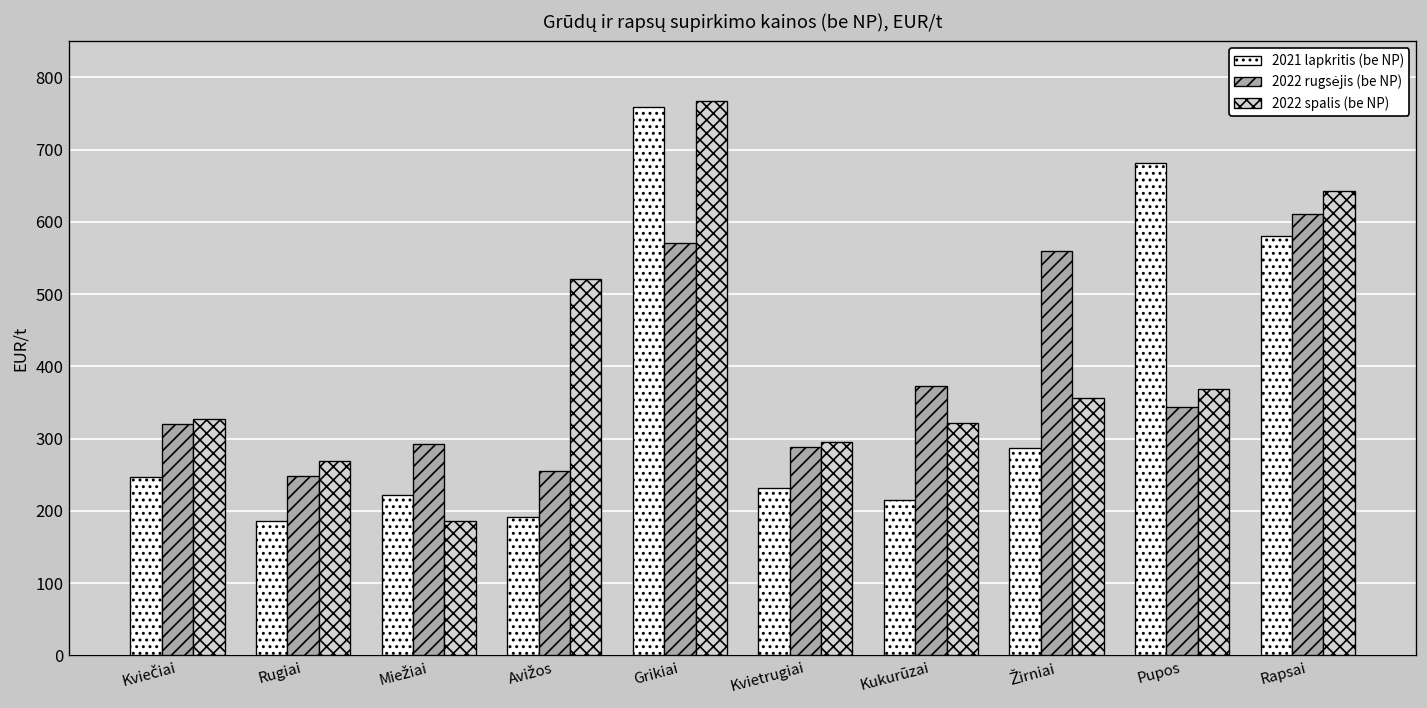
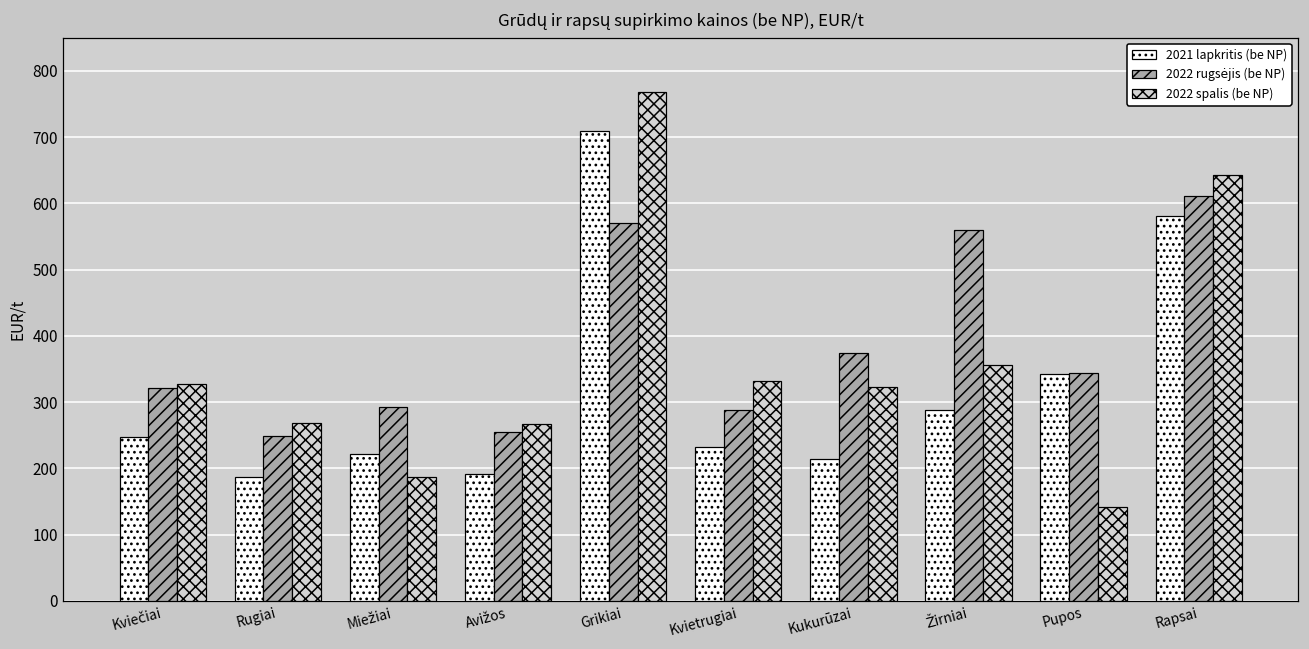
  {
    "2021 lapkritis (be NP)": {
      "Kviečiai": 250,
      "Rugiai": 190,
      "Miežiai": 220,
      "Avižos": 190,
-     "Grikiai": 760,
+     "Grikiai": 710,
      "Kvietrugiai": 230,
      "Kukurūzai": 210,
      "Žirniai": 290,
-     "Pupos": 680,
+     "Pupos": 340,
      "Rapsai": 580
    },
    "2022 rugsėjis (be NP)": {
      "Kviečiai": 320,
      "Rugiai": 250,
      "Miežiai": 290,
      "Avižos": 250,
      "Grikiai": 570,
      "Kvietrugiai": 290,
      "Kukurūzai": 370,
      "Žirniai": 560,
      "Pupos": 340,
      "Rapsai": 610
    },
    "2022 spalis (be NP)": {
      "Kviečiai": 330,
      "Rugiai": 270,
      "Miežiai": 190,
-     "Avižos": 520,
+     "Avižos": 270,
      "Grikiai": 770,
-     "Kvietrugiai": 300,
+     "Kvietrugiai": 330,
      "Kukurūzai": 320,
      "Žirniai": 360,
-     "Pupos": 370,
+     "Pupos": 140,
      "Rapsai": 640
    }
  }
